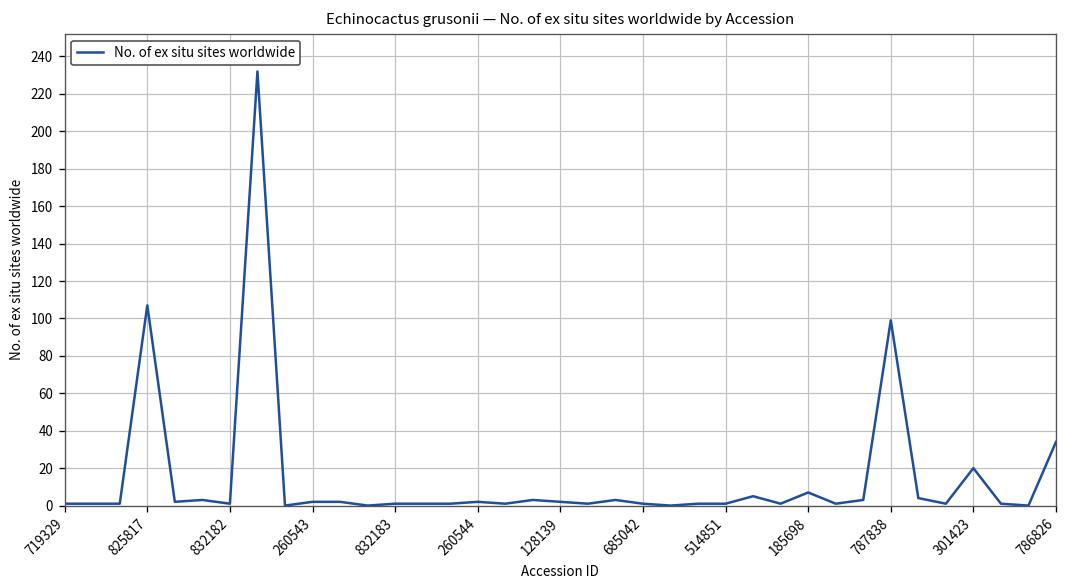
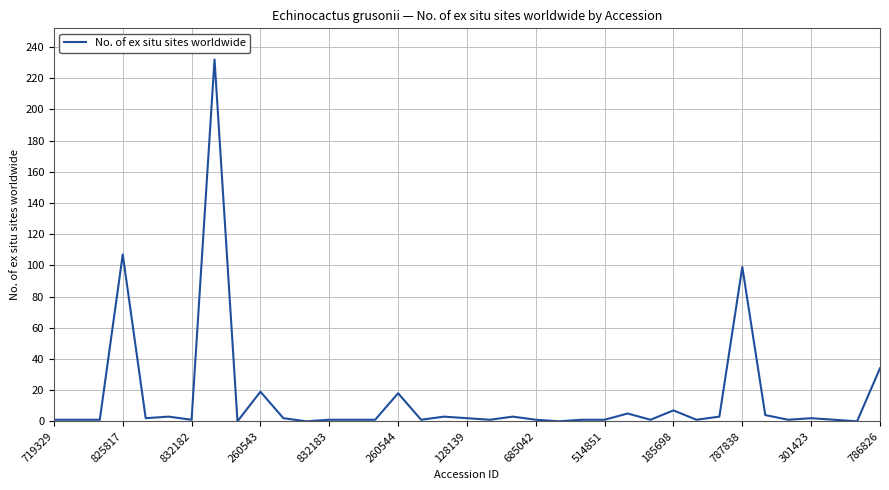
  {
    "719329": 1,
    "825817": 107,
    "832182": 1,
-   "260543": 2,
+   "260543": 19,
    "832183": 1,
-   "260544": 2,
+   "260544": 18,
    "128139": 2,
    "685042": 1,
    "514851": 1,
    "185698": 7,
    "787838": 99,
-   "301423": 20,
+   "301423": 2,
    "786826": 34
  }
